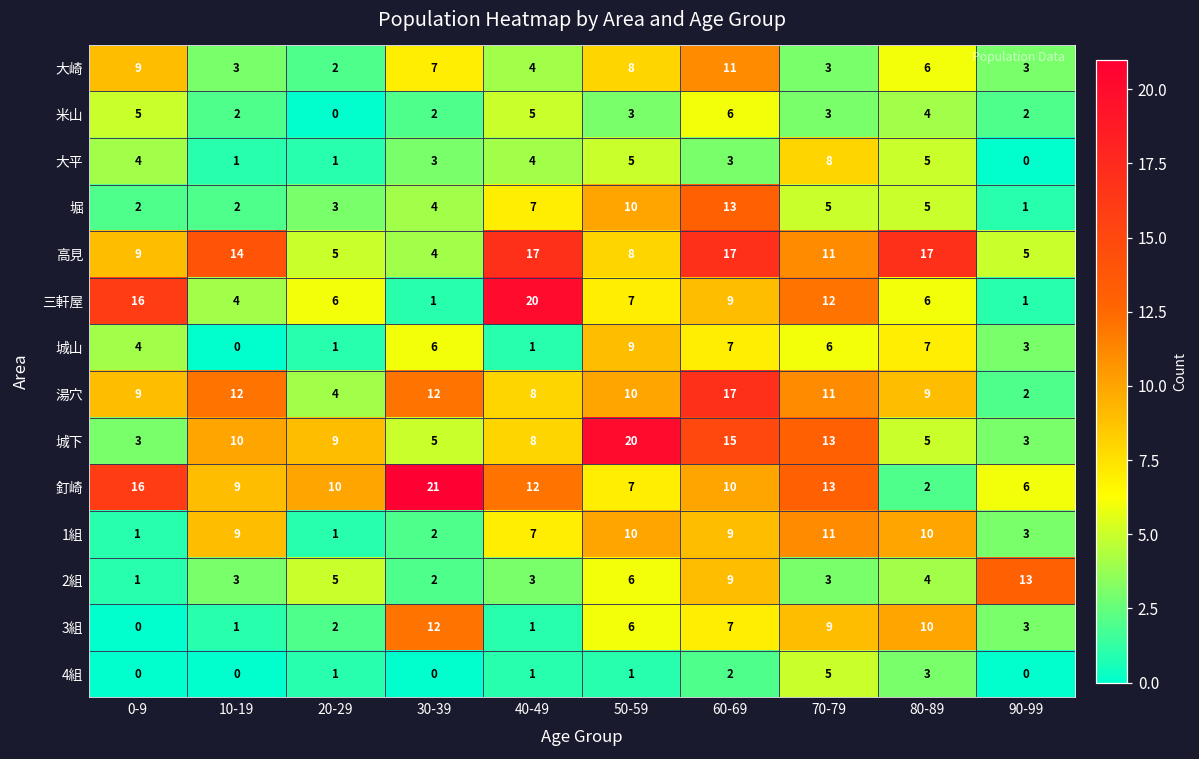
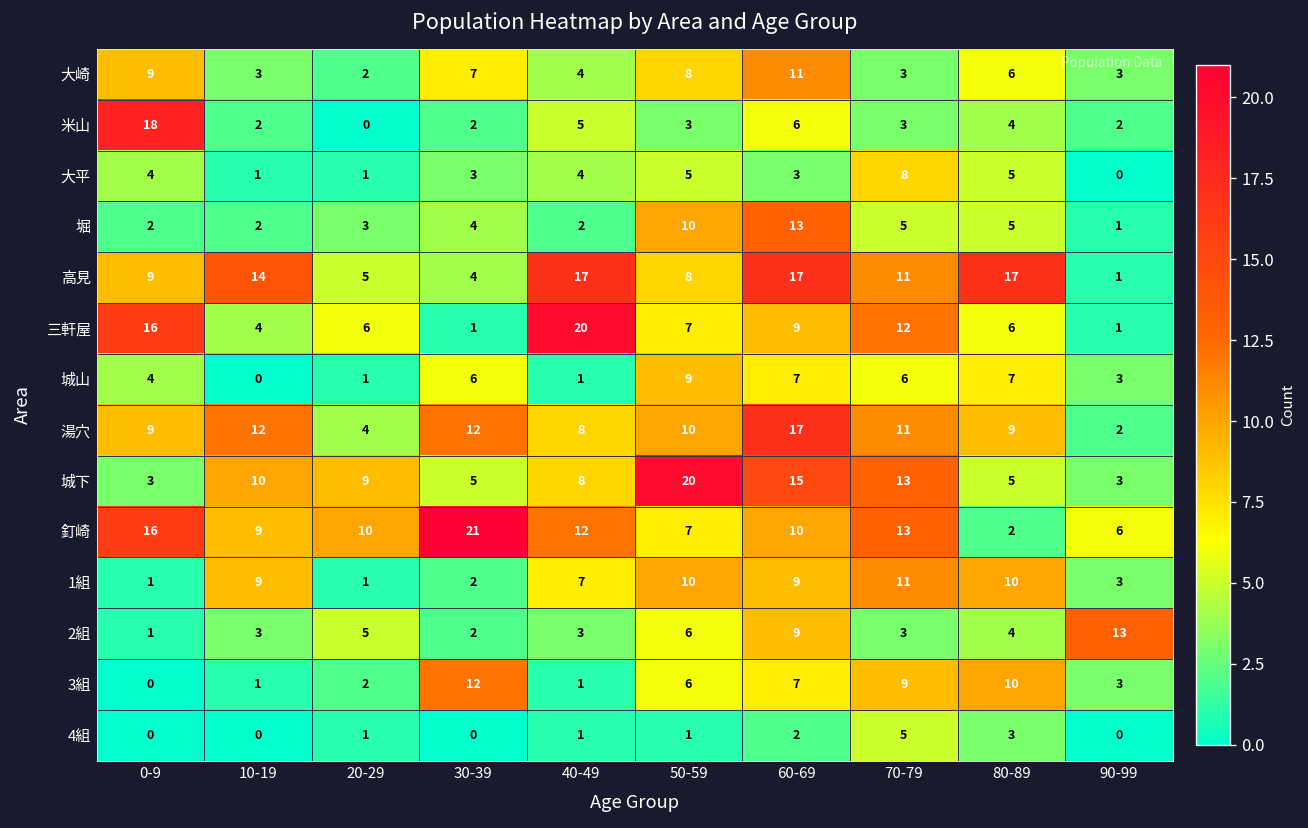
  {
    "大崎": {
      "0-9": 9,
      "10-19": 3,
      "20-29": 2,
      "30-39": 7,
      "40-49": 4,
      "50-59": 8,
      "60-69": 11,
      "70-79": 3,
      "80-89": 6
    },
    "米山": {
-     "0-9": 5,
+     "0-9": 18,
      "10-19": 2,
      "20-29": 0,
      "30-39": 2,
      "40-49": 5,
      "50-59": 3,
      "60-69": 6,
      "70-79": 3,
      "80-89": 4,
      "90-99": 2
    },
    "大平": {
      "0-9": 4,
      "10-19": 1,
      "20-29": 1,
      "30-39": 3,
      "40-49": 4,
      "50-59": 5,
      "60-69": 3,
      "70-79": 8,
      "80-89": 5,
      "90-99": 0
    },
    "堀": {
      "0-9": 2,
      "10-19": 2,
      "20-29": 3,
      "30-39": 4,
-     "40-49": 7,
+     "40-49": 2,
      "50-59": 10,
      "60-69": 13,
      "70-79": 5,
      "80-89": 5,
      "90-99": 1
    },
    "高見": {
      "0-9": 9,
      "10-19": 14,
      "20-29": 5,
      "30-39": 4,
      "40-49": 17,
      "50-59": 8,
      "60-69": 17,
      "70-79": 11,
      "80-89": 17,
-     "90-99": 5
+     "90-99": 1
    },
    "三軒屋": {
      "0-9": 16,
      "10-19": 4,
      "20-29": 6,
      "30-39": 1,
      "40-49": 20,
      "50-59": 7,
      "60-69": 9,
      "70-79": 12,
      "80-89": 6,
      "90-99": 1
    },
    "城山": {
      "0-9": 4,
      "10-19": 0,
      "20-29": 1,
      "30-39": 6,
      "40-49": 1,
      "50-59": 9,
      "60-69": 7,
      "70-79": 6,
      "80-89": 7,
      "90-99": 3
    },
    "湯穴": {
      "0-9": 9,
      "10-19": 12,
      "20-29": 4,
      "30-39": 12,
      "40-49": 8,
      "50-59": 10,
      "60-69": 17,
      "70-79": 11,
      "80-89": 9,
      "90-99": 2
    },
    "城下": {
      "0-9": 3,
      "10-19": 10,
      "20-29": 9,
      "30-39": 5,
      "40-49": 8,
      "50-59": 20,
      "60-69": 15,
      "70-79": 13,
      "80-89": 5,
      "90-99": 3
    },
    "釘崎": {
      "0-9": 16,
      "10-19": 9,
      "20-29": 10,
      "30-39": 21,
      "40-49": 12,
      "50-59": 7,
      "60-69": 10,
      "70-79": 13,
      "80-89": 2,
      "90-99": 6
    },
    "1組": {
      "0-9": 1,
      "10-19": 9,
      "20-29": 1,
      "30-39": 2,
      "40-49": 7,
      "50-59": 10,
      "60-69": 9,
      "70-79": 11,
      "80-89": 10,
      "90-99": 3
    },
    "2組": {
      "0-9": 1,
      "10-19": 3,
      "20-29": 5,
      "30-39": 2,
      "40-49": 3,
      "50-59": 6,
      "60-69": 9,
      "70-79": 3,
      "80-89": 4,
      "90-99": 13
    },
    "3組": {
      "0-9": 0,
      "10-19": 1,
      "20-29": 2,
      "30-39": 12,
      "40-49": 1,
      "50-59": 6,
      "60-69": 7,
      "70-79": 9,
      "80-89": 10,
      "90-99": 3
    },
    "4組": {
      "0-9": 0,
      "10-19": 0,
      "20-29": 1,
      "30-39": 0,
      "40-49": 1,
      "50-59": 1,
      "60-69": 2,
      "70-79": 5,
      "80-89": 3,
      "90-99": 0
    }
  }
